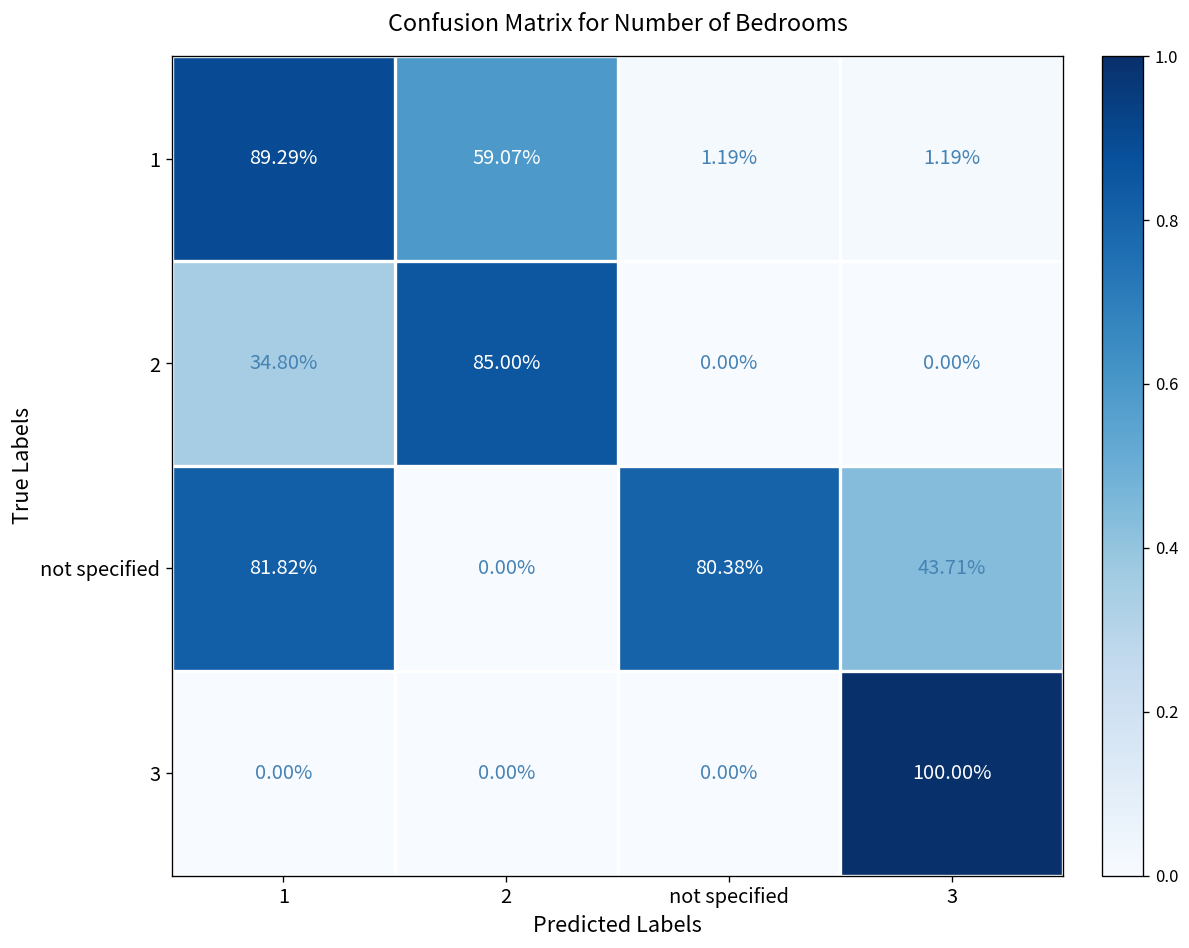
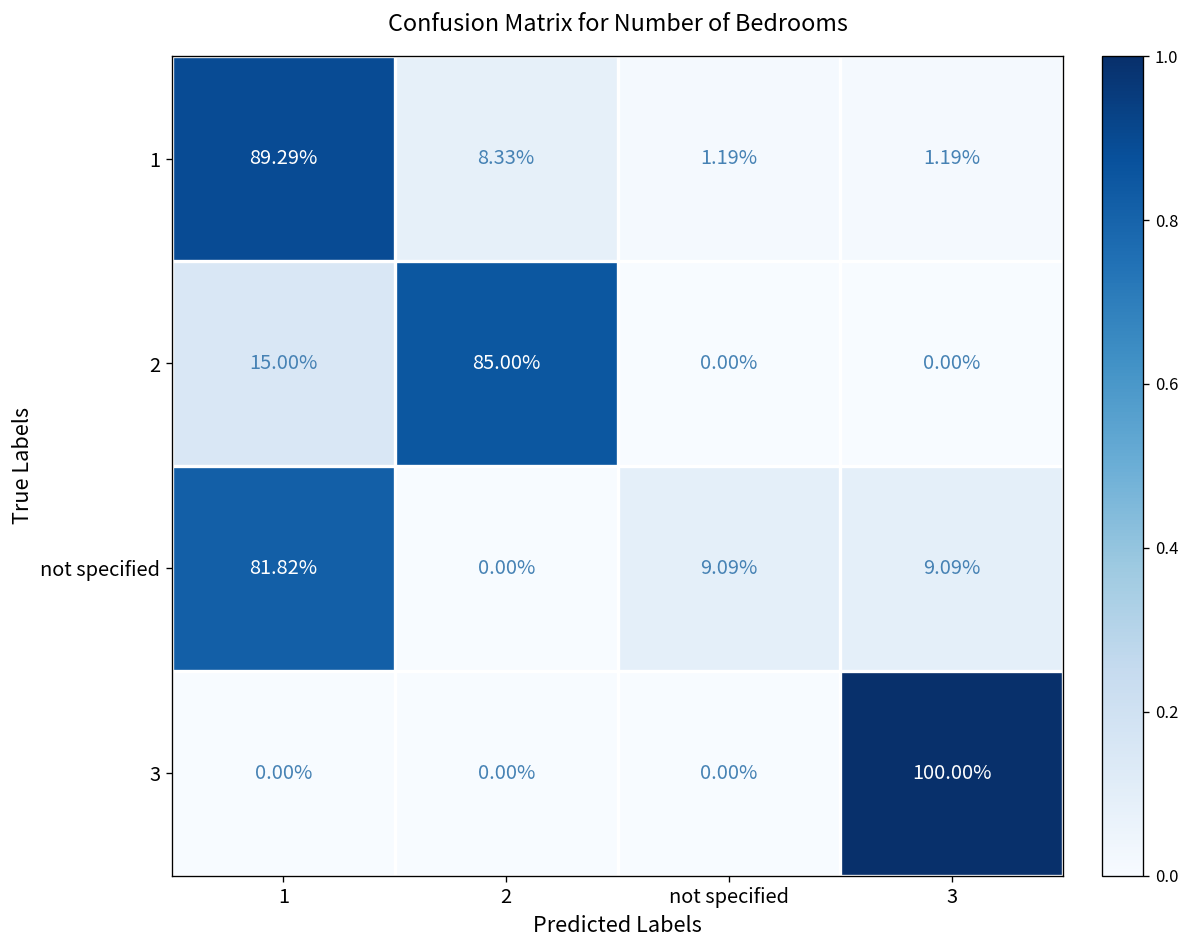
  {
    "1": {
      "1": "89.29%",
-     "2": "59.07%",
+     "2": "8.33%",
      "not specified": "1.19%",
      "3": "1.19%"
    },
    "2": {
-     "1": "34.80%",
+     "1": "15.00%",
      "2": "85.00%",
      "not specified": "0.00%",
      "3": "0.00%"
    },
    "not specified": {
      "1": "81.82%",
      "2": "0.00%",
-     "not specified": "80.38%",
-     "3": "43.71%"
+     "not specified": "9.09%",
+     "3": "9.09%"
    },
    "3": {
      "1": "0.00%",
      "2": "0.00%",
      "not specified": "0.00%",
      "3": "100.00%"
    }
  }
